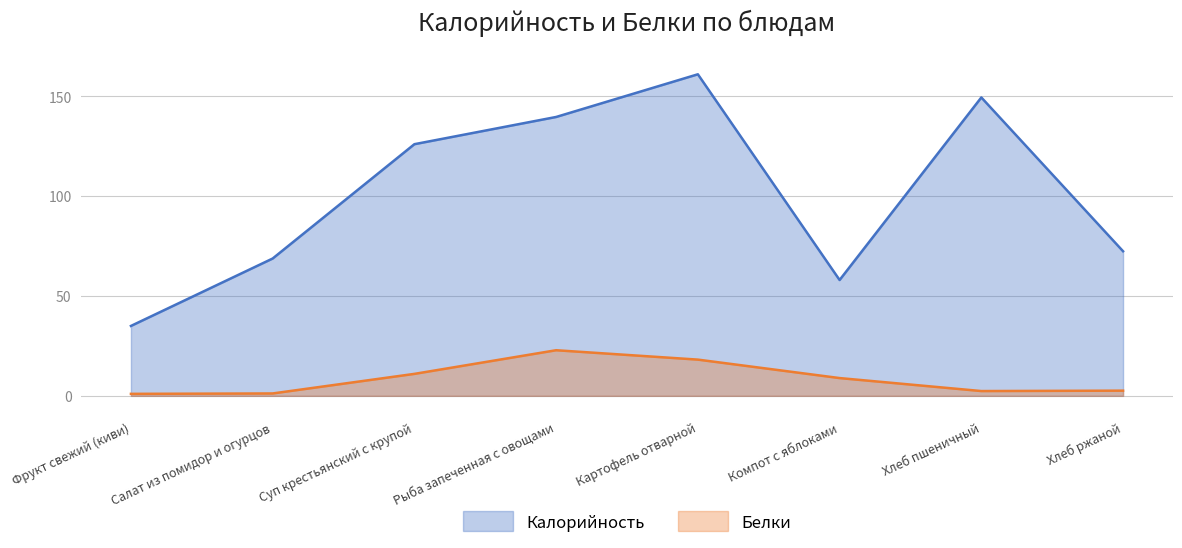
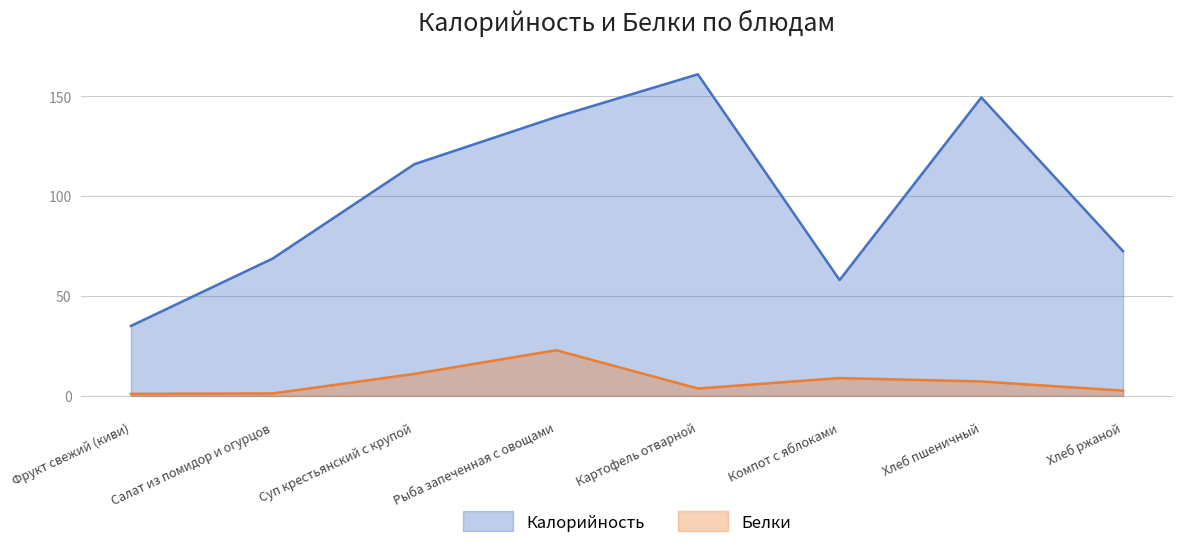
  {
    "Калорийность": {
      "Фрукт свежий (киви)": 35,
      "Салат из помидор и огурцов": 69,
-     "Суп крестьянский с крупой": 126,
+     "Суп крестьянский с крупой": 116,
      "Рыба запеченная с овощами": 140,
      "Картофель отварной": 161,
      "Компот с яблоками": 58,
      "Хлеб пшеничный": 149,
      "Хлеб ржаной": 72
    },
    "Белки": {
      "Фрукт свежий (киви)": 1,
      "Салат из помидор и огурцов": 1,
      "Суп крестьянский с крупой": 11,
      "Рыба запеченная с овощами": 23,
-     "Картофель отварной": 18,
+     "Картофель отварной": 4,
      "Компот с яблоками": 9,
-     "Хлеб пшеничный": 2,
+     "Хлеб пшеничный": 7,
      "Хлеб ржаной": 3
    }
  }
